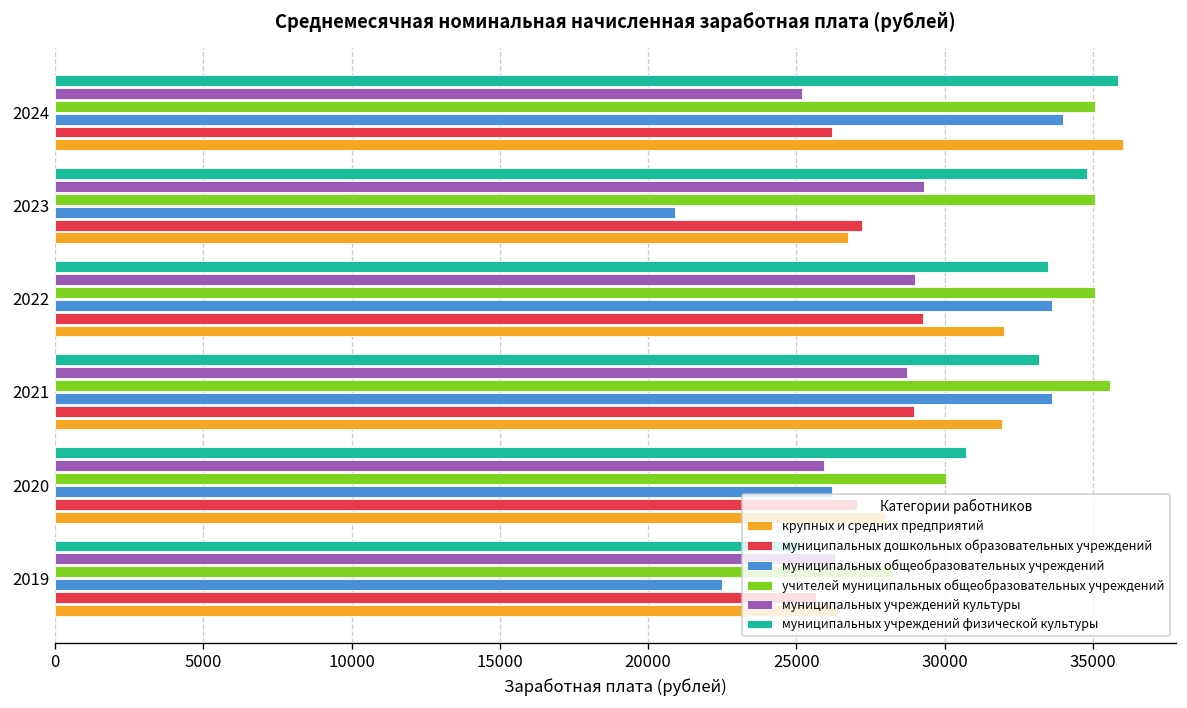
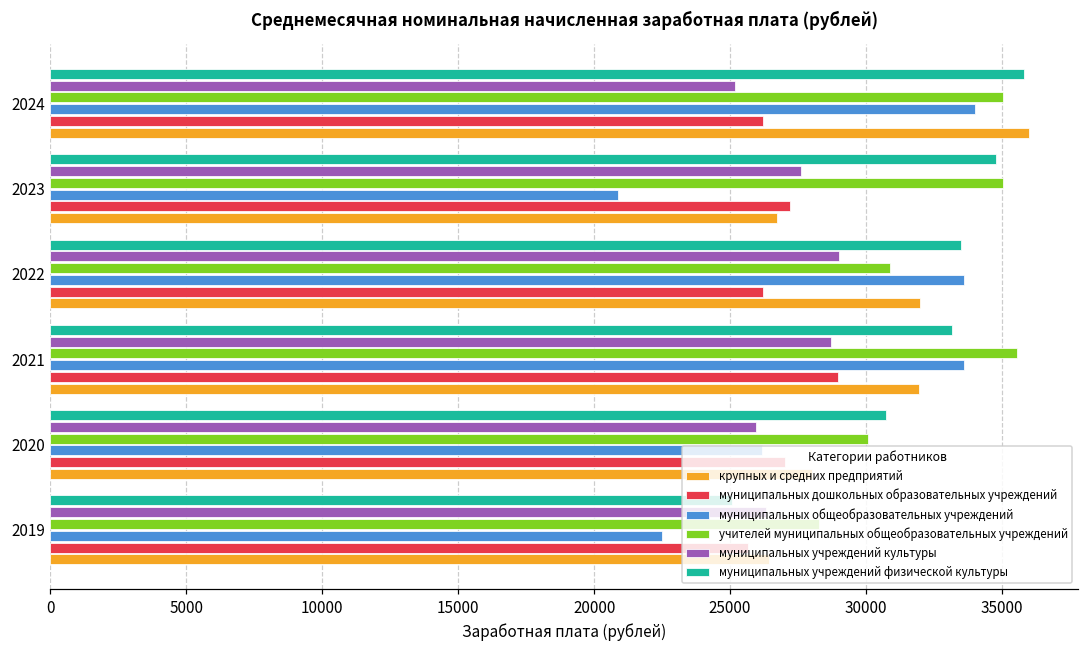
  {
    "крупных и средних предприятий": {
      "2024": 36000,
      "2023": 26700,
      "2022": 32000,
      "2021": 31900
    },
    "муниципальных дошкольных образовательных учреждений": {
      "2024": 26200,
      "2023": 27200,
-     "2022": 29300,
+     "2022": 26200,
      "2021": 29000
    },
    "муниципальных общеобразовательных учреждений": {
      "2024": 34000,
      "2023": 20900,
      "2022": 33600,
      "2021": 33600,
      "2020": 26200,
      "2019": 22500
    },
    "учителей муниципальных общеобразовательных учреждений": {
      "2024": 35100,
      "2023": 35100,
-     "2022": 35100,
+     "2022": 30900,
      "2021": 35600,
      "2020": 30100
    },
    "муниципальных учреждений культуры": {
      "2024": 25200,
-     "2023": 29300,
+     "2023": 27600,
      "2022": 29000,
      "2021": 28700,
      "2020": 25900
    },
    "муниципальных учреждений физической культуры": {
      "2024": 35800,
      "2023": 34800,
      "2022": 33500,
      "2021": 33200,
      "2020": 30700
    }
  }
